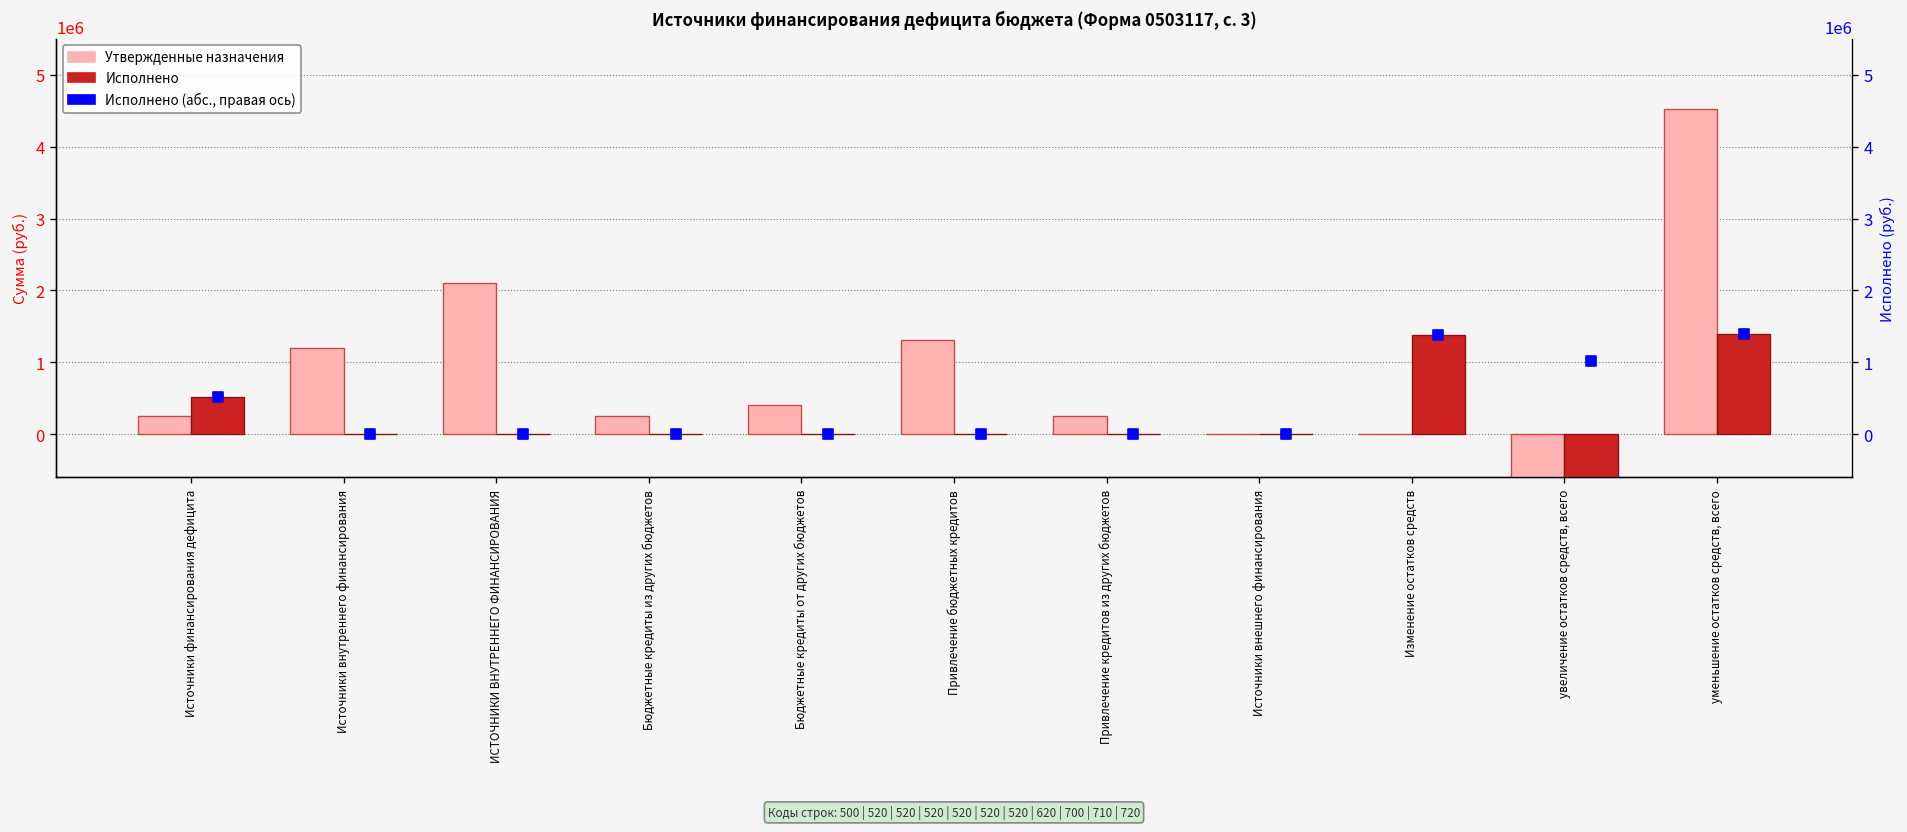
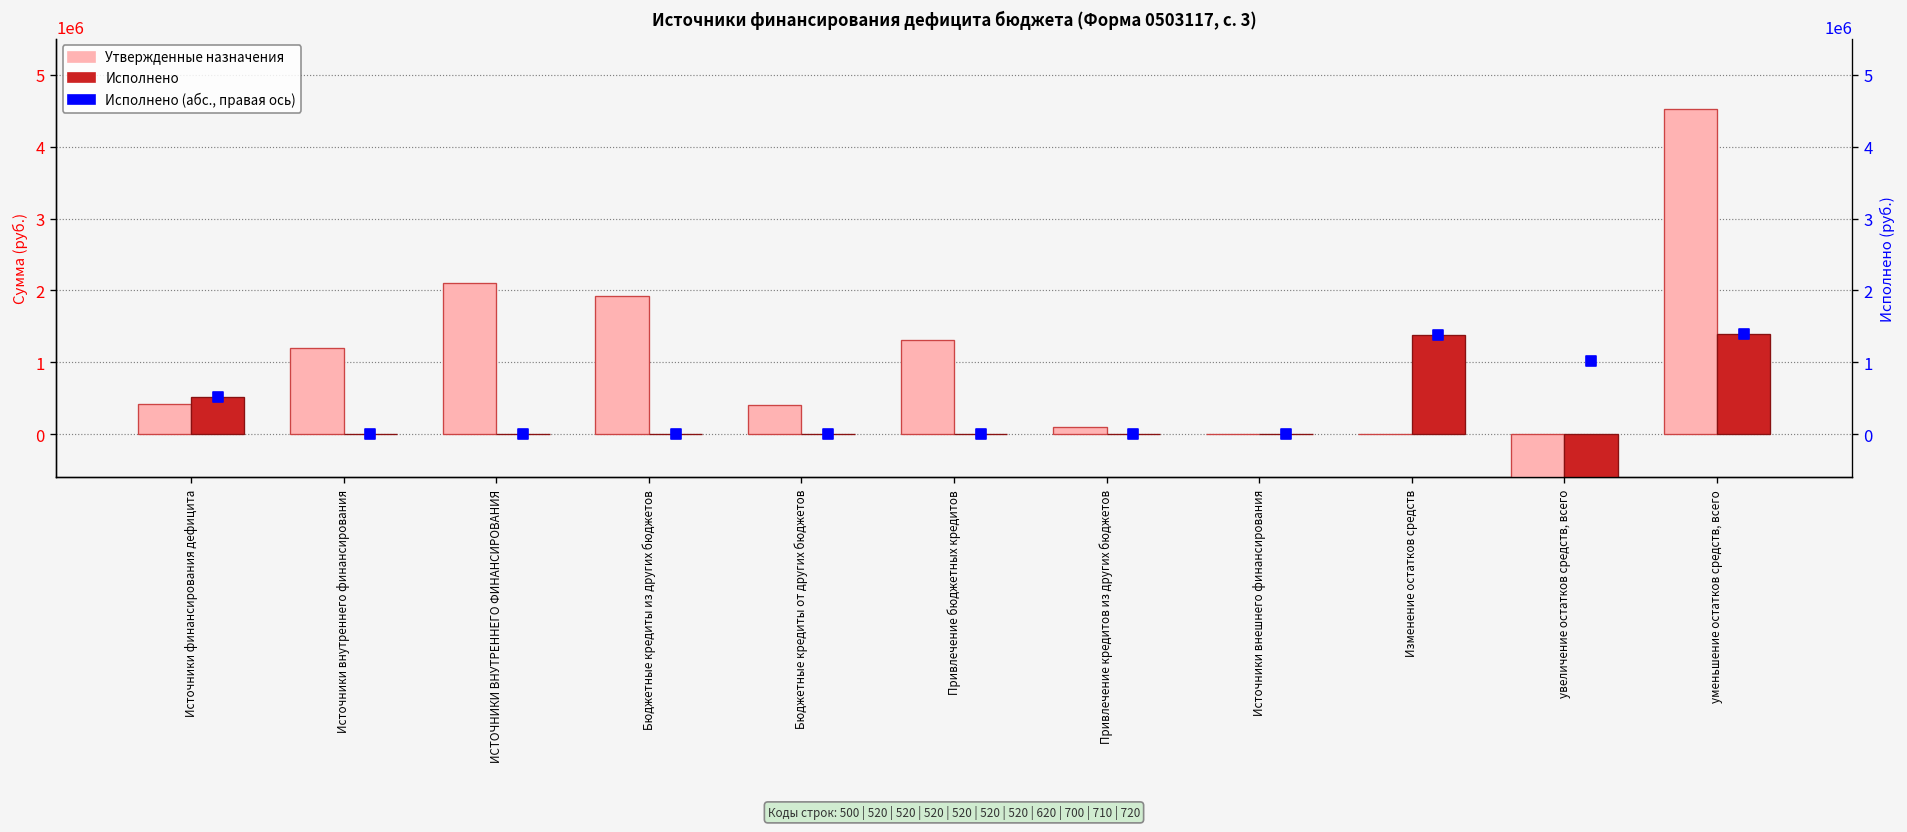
  {
    "Утвержденные назначения": {
-     "Источники финансирования дефицита": 300000,
+     "Источники финансирования дефицита": 400000,
      "Источники внутреннего финансирования": 1200000,
      "ИСТОЧНИКИ ВНУТРЕННЕГО ФИНАНСИРОВАНИЯ": 2100000,
-     "Бюджетные кредиты из других бюджетов": 300000,
+     "Бюджетные кредиты из других бюджетов": 1900000,
      "Бюджетные кредиты от других бюджетов": 400000,
      "Привлечение бюджетных кредитов": 1300000,
-     "Привлечение кредитов из других бюджетов": 300000,
+     "Привлечение кредитов из других бюджетов": 100000,
      "Источники внешнего финансирования": 0,
      "Изменение остатков средств": 0,
      "уменьшение остатков средств, всего": 4500000
    },
    "Исполнено": {
      "Источники финансирования дефицита": 500000,
      "Источники внутреннего финансирования": 0,
      "ИСТОЧНИКИ ВНУТРЕННЕГО ФИНАНСИРОВАНИЯ": 0,
      "Бюджетные кредиты из других бюджетов": 0,
      "Бюджетные кредиты от других бюджетов": 0,
      "Привлечение бюджетных кредитов": 0,
      "Привлечение кредитов из других бюджетов": 0,
      "Источники внешнего финансирования": 0,
      "Изменение остатков средств": 1400000,
      "уменьшение остатков средств, всего": 1400000
    }
  }
